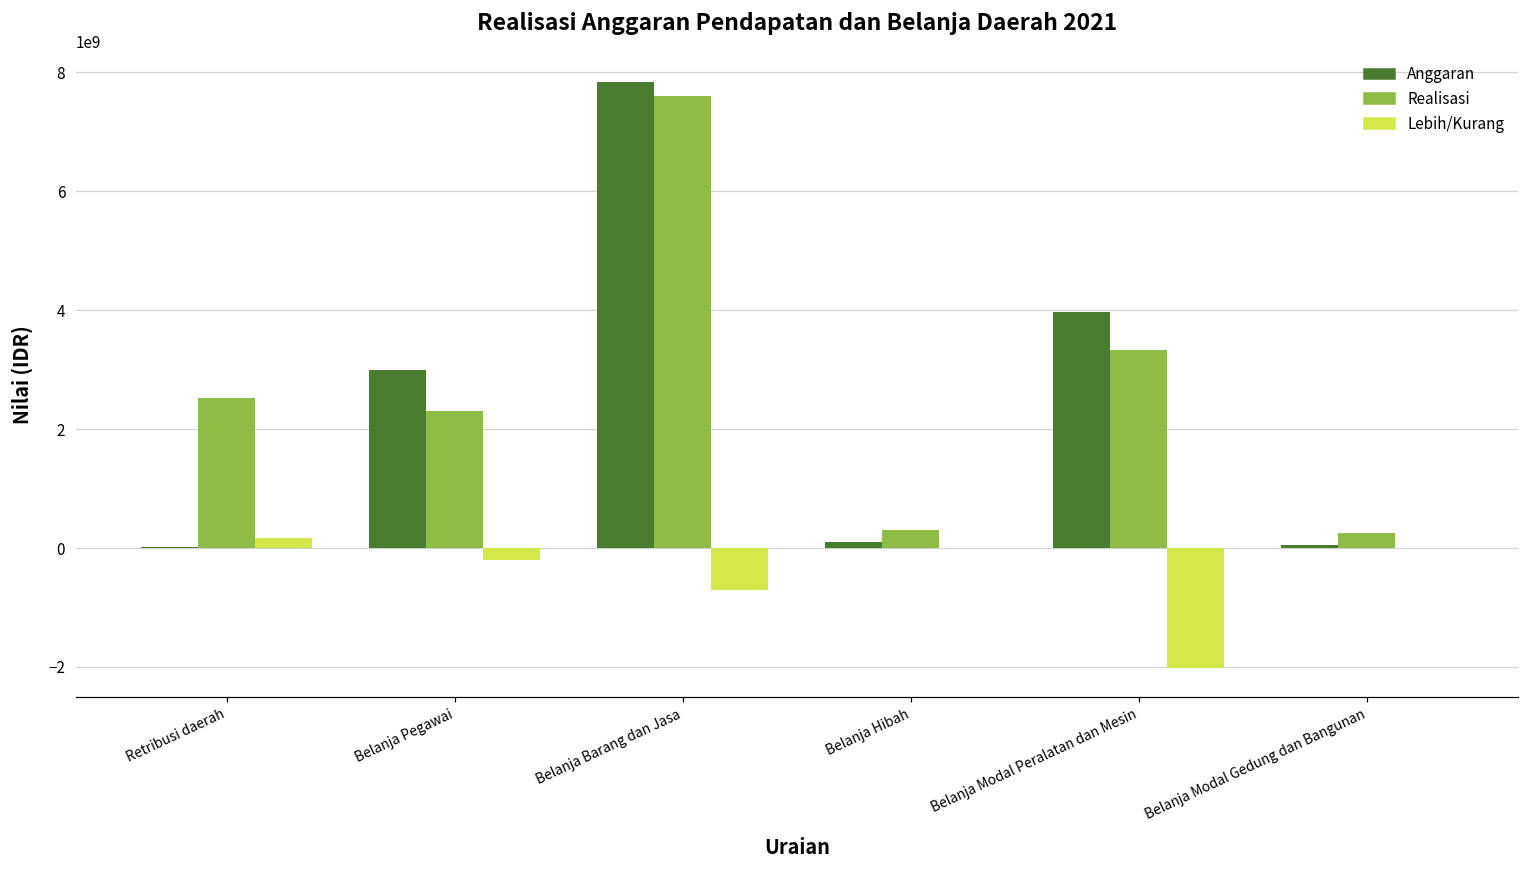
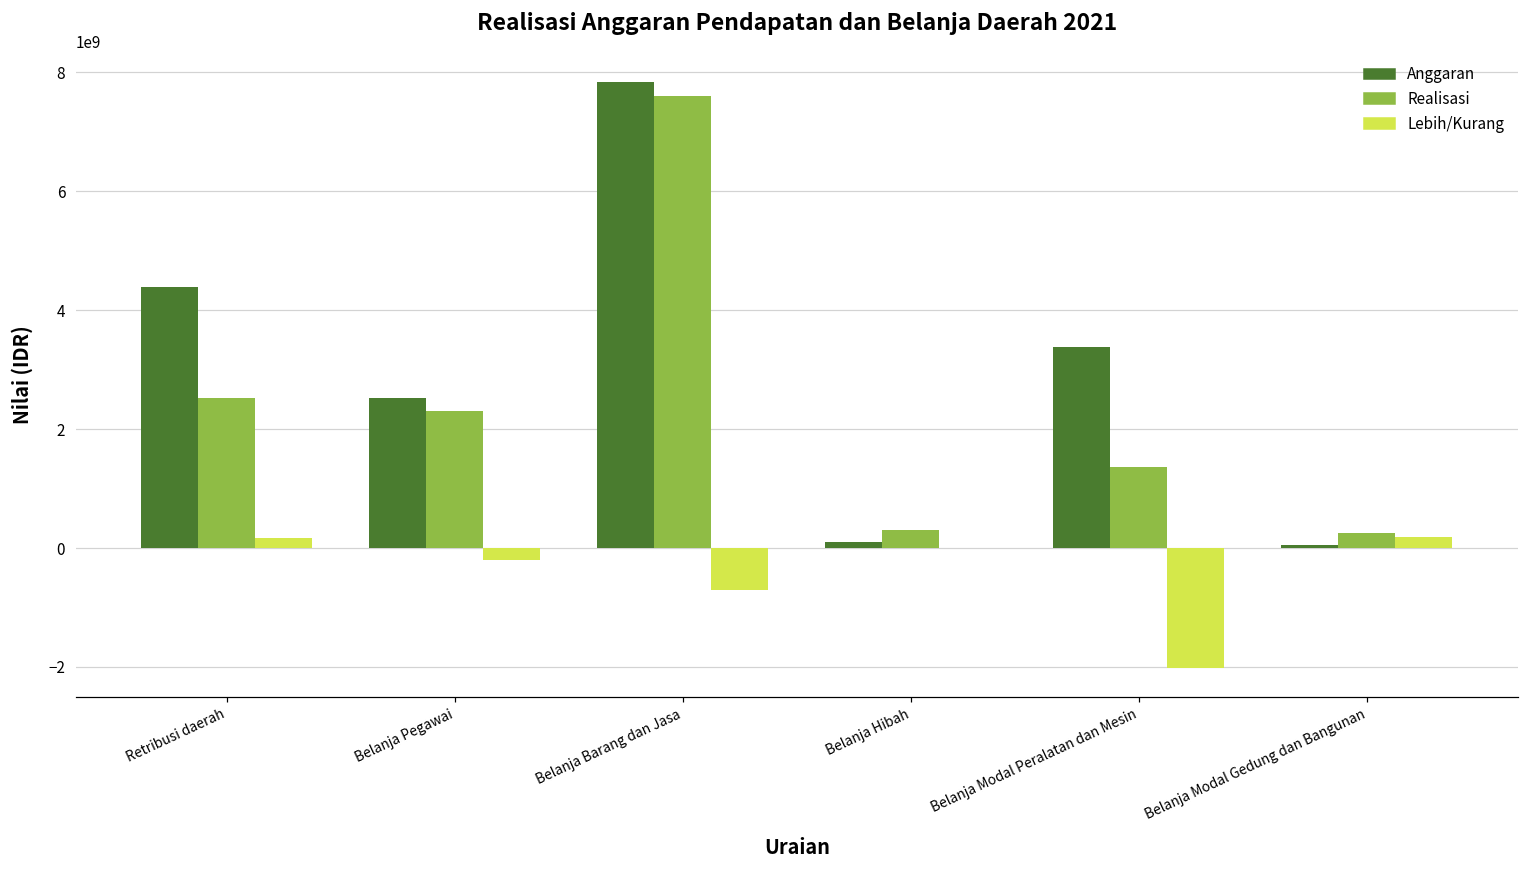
  {
    "Anggaran": {
-     "Retribusi daerah": 0,
-     "Belanja Pegawai": 3000000000,
+     "Retribusi daerah": 4400000000,
+     "Belanja Pegawai": 2500000000,
      "Belanja Barang dan Jasa": 7800000000,
      "Belanja Hibah": 100000000,
-     "Belanja Modal Peralatan dan Mesin": 4000000000,
+     "Belanja Modal Peralatan dan Mesin": 3400000000,
      "Belanja Modal Gedung dan Bangunan": 100000000
    },
    "Realisasi": {
      "Retribusi daerah": 2500000000,
      "Belanja Pegawai": 2300000000,
      "Belanja Barang dan Jasa": 7600000000,
      "Belanja Hibah": 300000000,
-     "Belanja Modal Peralatan dan Mesin": 3300000000,
+     "Belanja Modal Peralatan dan Mesin": 1400000000,
      "Belanja Modal Gedung dan Bangunan": 200000000
    },
    "Lebih/Kurang": {
      "Retribusi daerah": 200000000,
      "Belanja Pegawai": -200000000,
      "Belanja Barang dan Jasa": -700000000,
      "Belanja Modal Peralatan dan Mesin": -2000000000,
-     "Belanja Modal Gedung dan Bangunan": 0
+     "Belanja Modal Gedung dan Bangunan": 200000000
    }
  }
